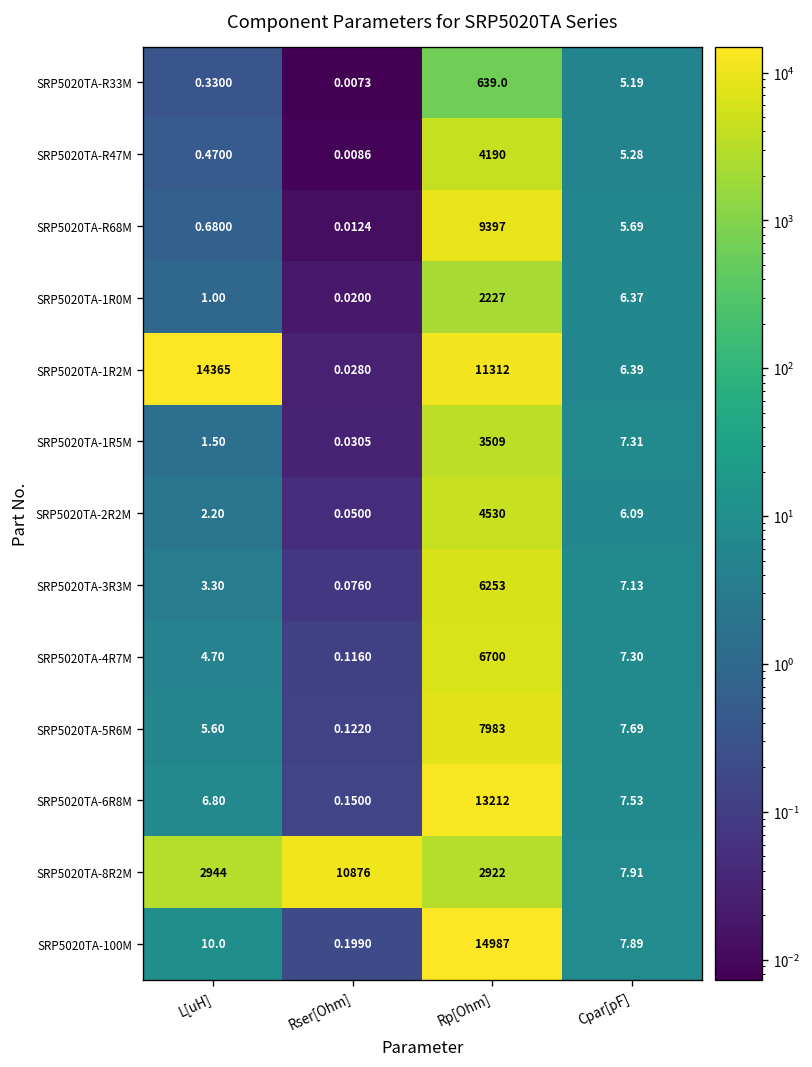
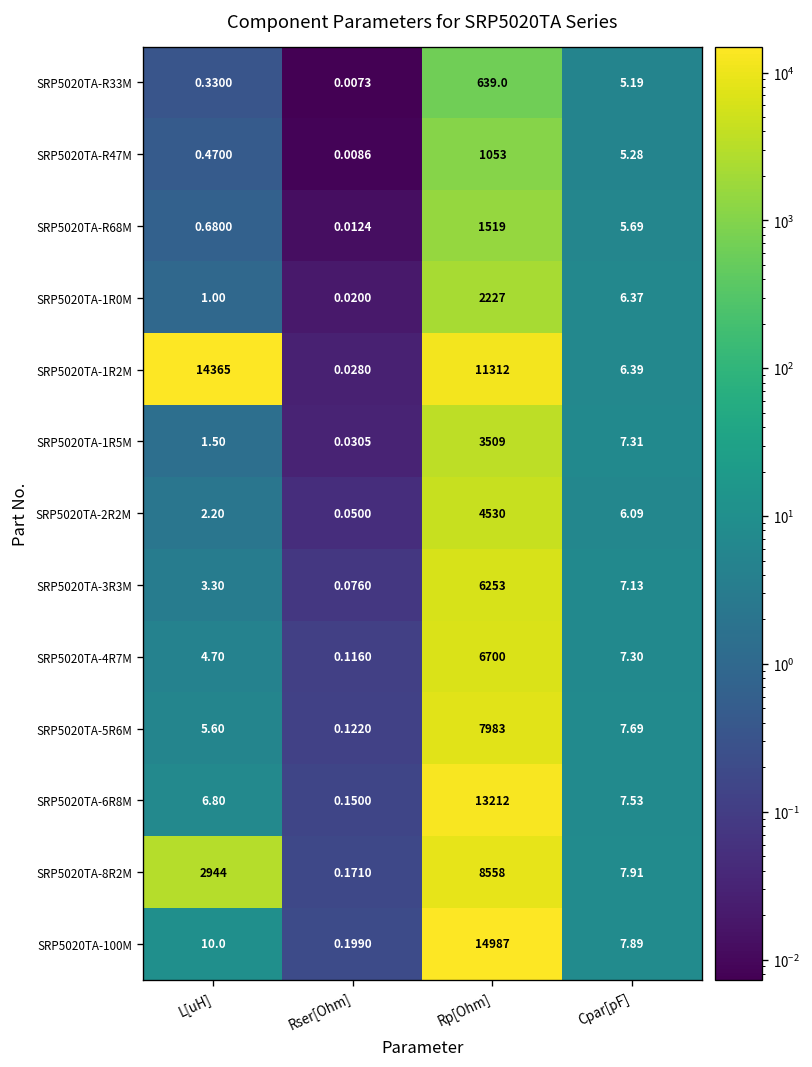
  {
    "SRP5020TA-R33M": {
      "L[uH]": 0.3300,
      "Rser[Ohm]": 0.0073,
      "Rp[Ohm]": 639.0,
      "Cpar[pF]": 5.19
    },
    "SRP5020TA-R47M": {
      "L[uH]": 0.4700,
      "Rser[Ohm]": 0.0086,
-     "Rp[Ohm]": 4190,
+     "Rp[Ohm]": 1053,
      "Cpar[pF]": 5.28
    },
    "SRP5020TA-R68M": {
      "L[uH]": 0.6800,
      "Rser[Ohm]": 0.0124,
-     "Rp[Ohm]": 9397,
+     "Rp[Ohm]": 1519,
      "Cpar[pF]": 5.69
    },
    "SRP5020TA-1R0M": {
      "L[uH]": 1.00,
      "Rser[Ohm]": 0.0200,
      "Rp[Ohm]": 2227,
      "Cpar[pF]": 6.37
    },
    "SRP5020TA-1R2M": {
      "L[uH]": 14365,
      "Rser[Ohm]": 0.0280,
      "Rp[Ohm]": 11312,
      "Cpar[pF]": 6.39
    },
    "SRP5020TA-1R5M": {
      "L[uH]": 1.50,
      "Rser[Ohm]": 0.0305,
      "Rp[Ohm]": 3509,
      "Cpar[pF]": 7.31
    },
    "SRP5020TA-2R2M": {
      "L[uH]": 2.20,
      "Rser[Ohm]": 0.0500,
      "Rp[Ohm]": 4530,
      "Cpar[pF]": 6.09
    },
    "SRP5020TA-3R3M": {
      "L[uH]": 3.30,
      "Rser[Ohm]": 0.0760,
      "Rp[Ohm]": 6253,
      "Cpar[pF]": 7.13
    },
    "SRP5020TA-4R7M": {
      "L[uH]": 4.70,
      "Rser[Ohm]": 0.1160,
      "Rp[Ohm]": 6700,
      "Cpar[pF]": 7.30
    },
    "SRP5020TA-5R6M": {
      "L[uH]": 5.60,
      "Rser[Ohm]": 0.1220,
      "Rp[Ohm]": 7983,
      "Cpar[pF]": 7.69
    },
    "SRP5020TA-6R8M": {
      "L[uH]": 6.80,
      "Rser[Ohm]": 0.1500,
      "Rp[Ohm]": 13212,
      "Cpar[pF]": 7.53
    },
    "SRP5020TA-8R2M": {
      "L[uH]": 2944,
-     "Rser[Ohm]": 10876,
-     "Rp[Ohm]": 2922,
+     "Rser[Ohm]": 0.1710,
+     "Rp[Ohm]": 8558,
      "Cpar[pF]": 7.91
    },
    "SRP5020TA-100M": {
      "L[uH]": 10.0,
      "Rser[Ohm]": 0.1990,
      "Rp[Ohm]": 14987,
      "Cpar[pF]": 7.89
    }
  }
